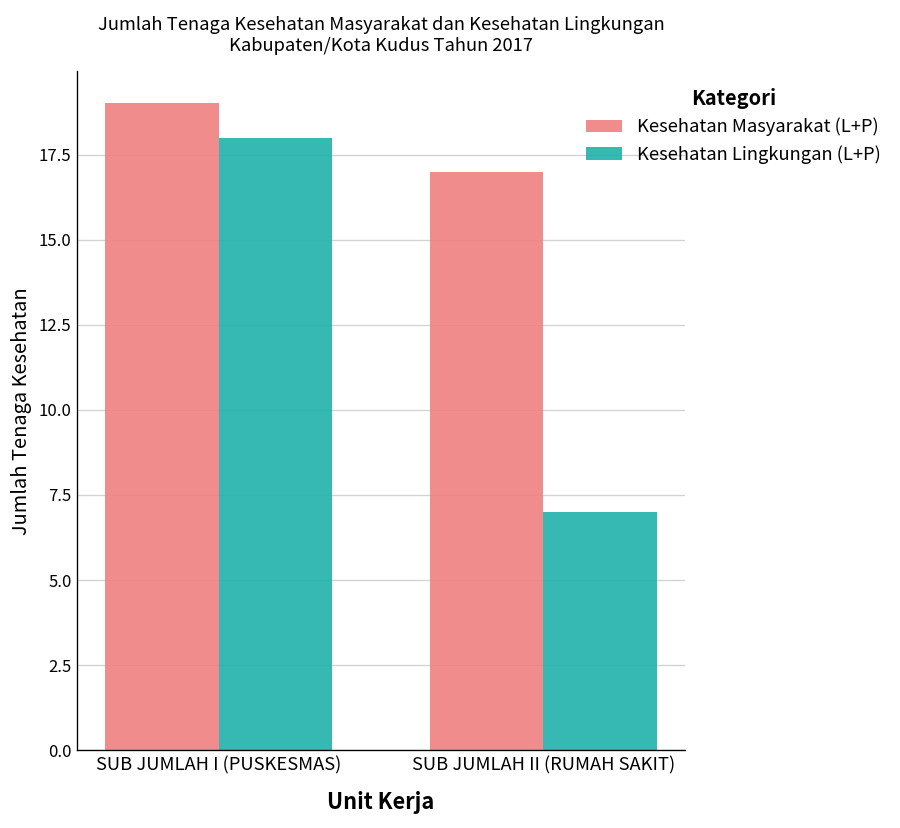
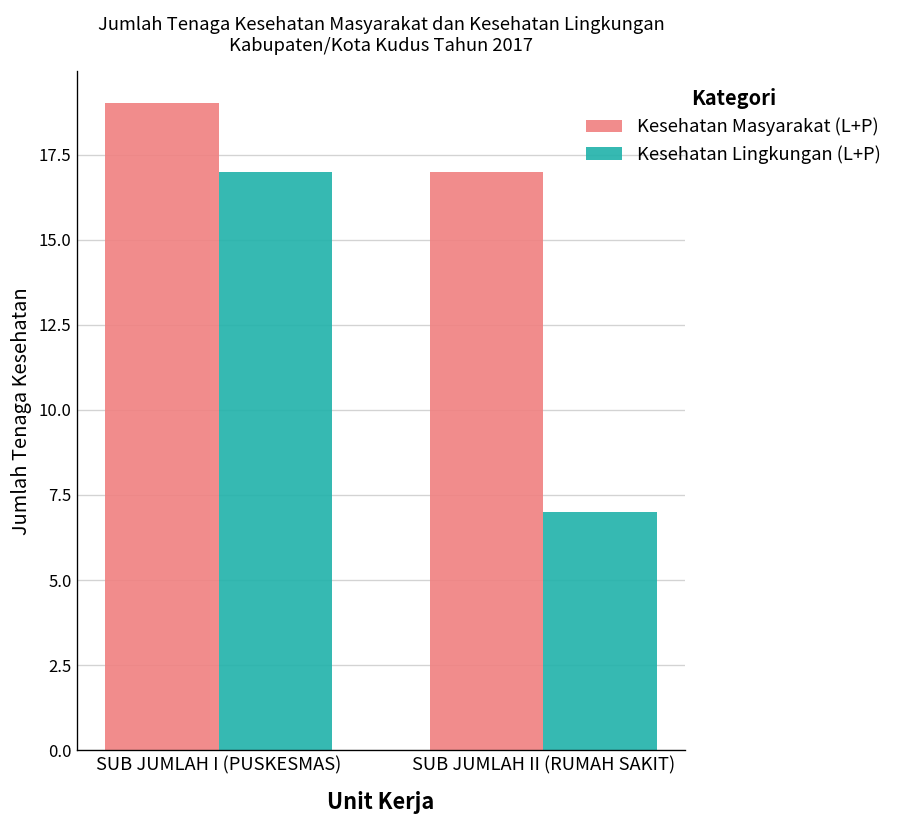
  {
    "Kesehatan Masyarakat (L+P)": {
      "SUB JUMLAH I (PUSKESMAS)": 19,
      "SUB JUMLAH II (RUMAH SAKIT)": 17
    },
    "Kesehatan Lingkungan (L+P)": {
-     "SUB JUMLAH I (PUSKESMAS)": 18,
+     "SUB JUMLAH I (PUSKESMAS)": 17,
      "SUB JUMLAH II (RUMAH SAKIT)": 7
    }
  }
